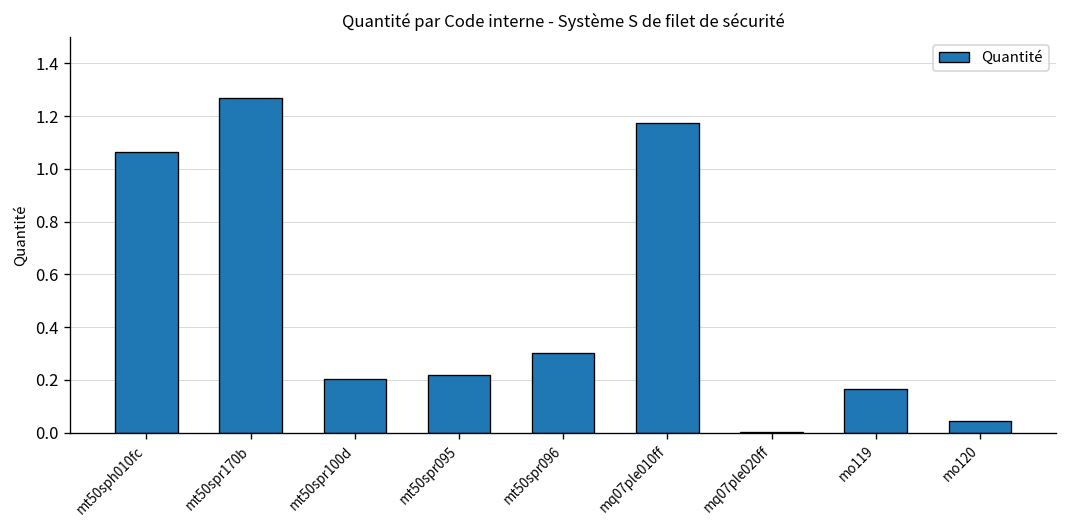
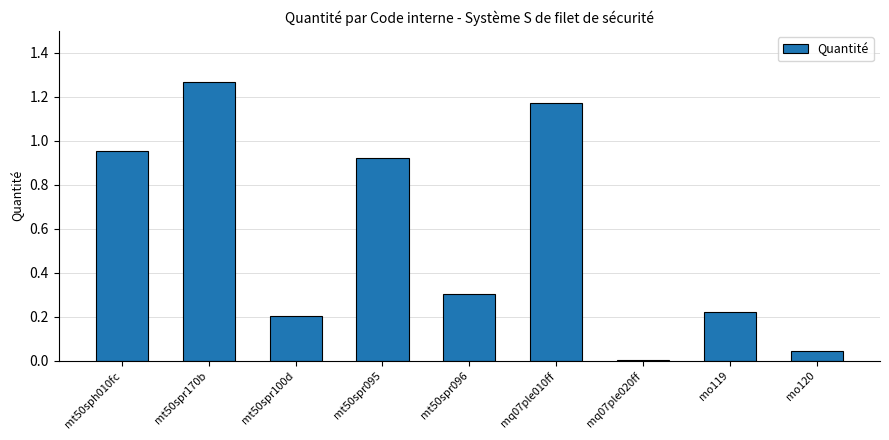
  {
-   "mt50sph010fc": 1.06,
+   "mt50sph010fc": 0.95,
    "mt50spr170b": 1.27,
    "mt50spr100d": 0.20,
-   "mt50spr095": 0.22,
+   "mt50spr095": 0.92,
    "mt50spr096": 0.30,
    "mq07ple010ff": 1.17,
-   "mo119": 0.17,
+   "mo119": 0.22,
    "mo120": 0.04
  }
